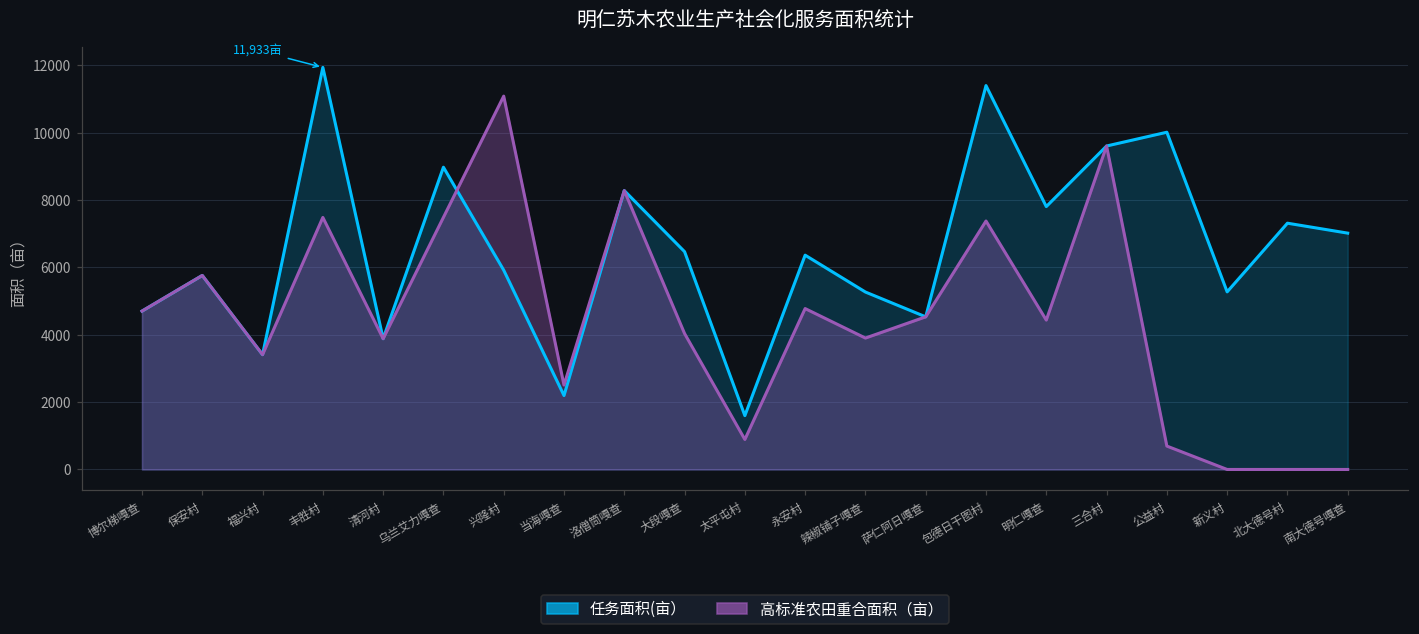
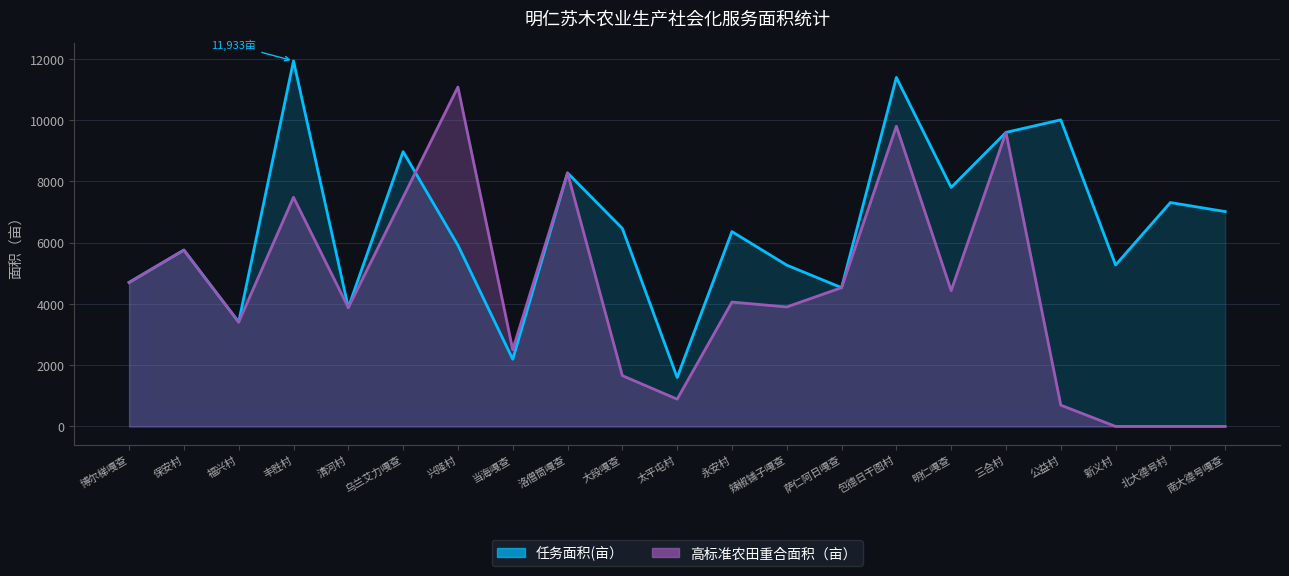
  {
    "任务面积(亩）": {
      "丰胜村": "11,933亩"
    },
    "高标准农田重合面积（亩）": {
      "丰胜村": "7500",
      "乌兰艾力嘎查": "7500",
      "兴隆村": "11100",
      "当海嘎查": "2500",
-     "大段嘎查": "4000",
+     "大段嘎查": "1700",
      "太平屯村": "900",
-     "永安村": "4800",
+     "永安村": "4100",
      "辣椒铺子嘎查": "3900",
-     "包德日干图村": "7400",
+     "包德日干图村": "9800",
      "明仁嘎查": "4400",
      "公益村": "700",
      "新义村": "0",
      "北大德号村": "0",
      "南大德号嘎查": "0"
    }
  }
